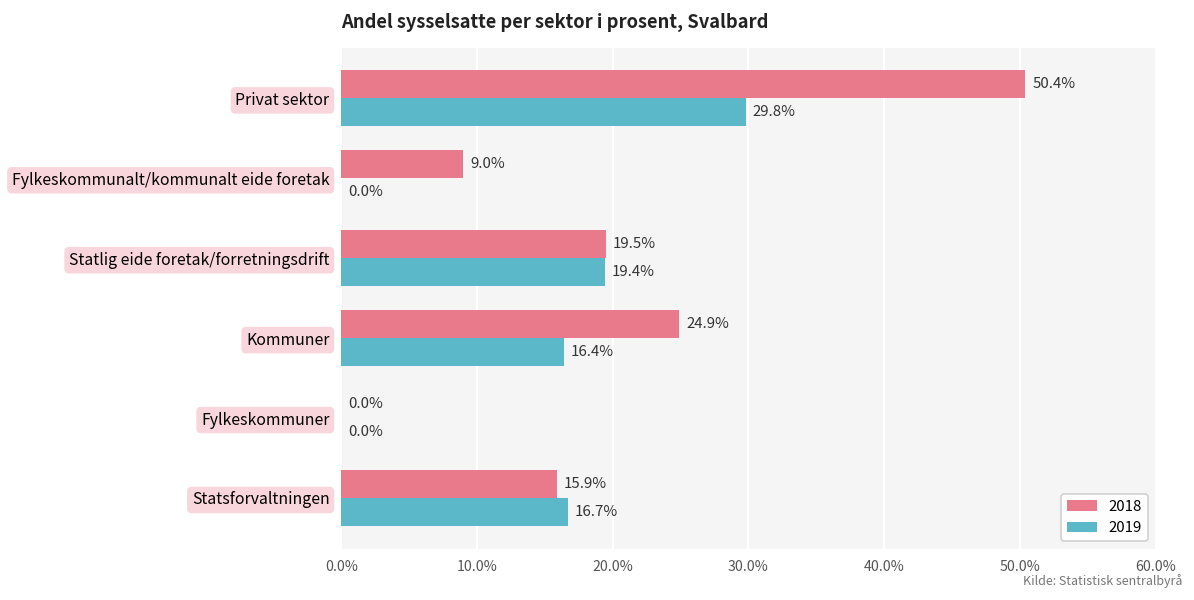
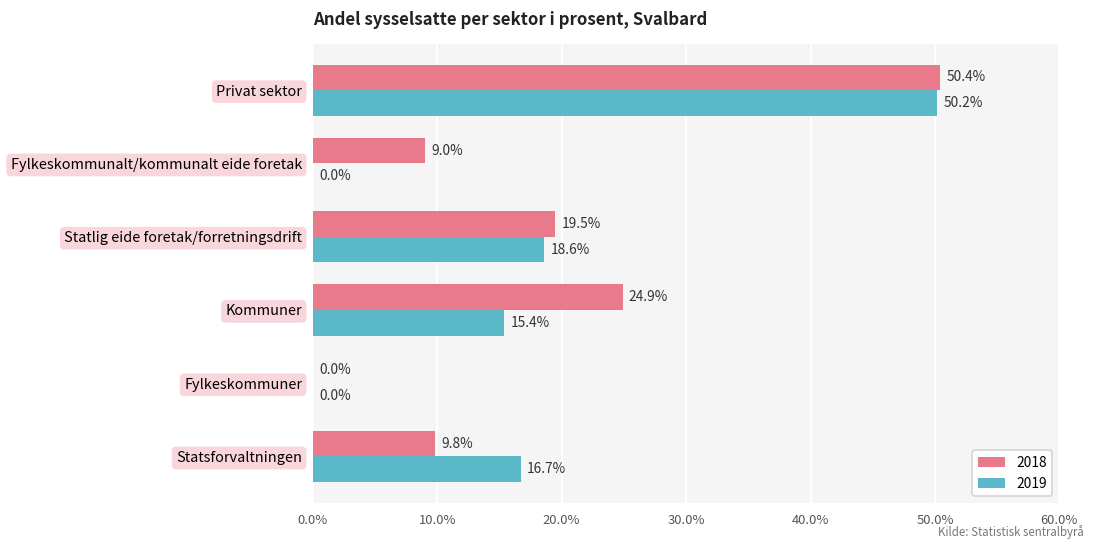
  {
    "2018": {
      "Privat sektor": "50.4%",
      "Fylkeskommunalt/kommunalt eide foretak": "9.0%",
      "Statlig eide foretak/forretningsdrift": "19.5%",
      "Kommuner": "24.9%",
      "Fylkeskommuner": "0.0%",
-     "Statsforvaltningen": "15.9%"
+     "Statsforvaltningen": "9.8%"
    },
    "2019": {
-     "Privat sektor": "29.8%",
+     "Privat sektor": "50.2%",
      "Fylkeskommunalt/kommunalt eide foretak": "0.0%",
-     "Statlig eide foretak/forretningsdrift": "19.4%",
-     "Kommuner": "16.4%",
+     "Statlig eide foretak/forretningsdrift": "18.6%",
+     "Kommuner": "15.4%",
      "Fylkeskommuner": "0.0%",
      "Statsforvaltningen": "16.7%"
    }
  }
